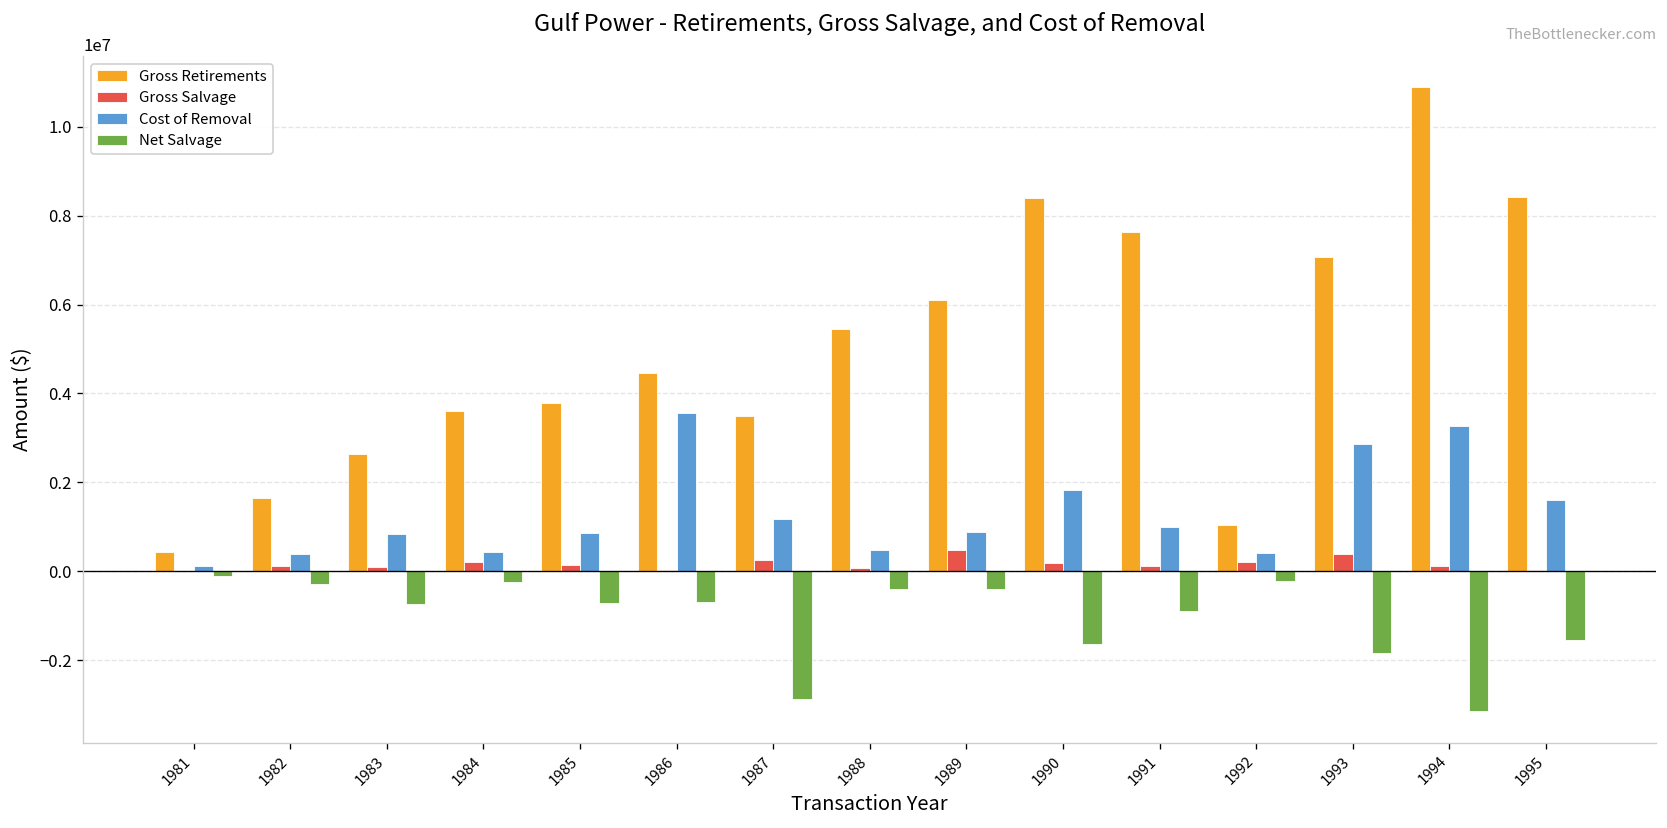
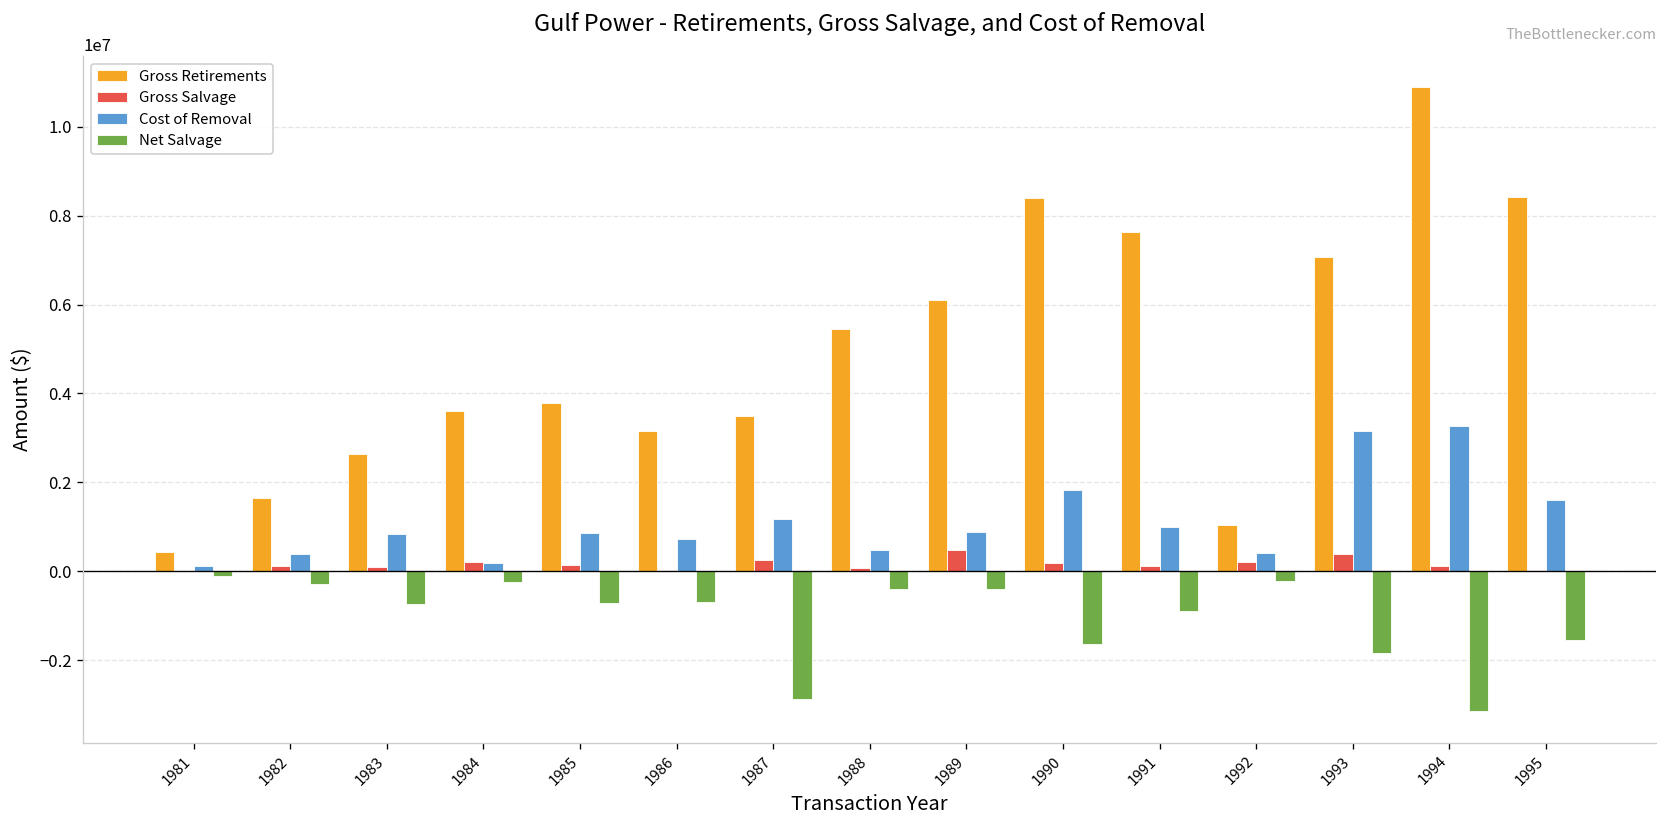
  {
    "Gross Retirements": {
      "1981": 400000,
      "1982": 1600000,
      "1983": 2600000,
      "1984": 3600000,
      "1985": 3800000,
-     "1986": 4500000,
+     "1986": 3100000,
      "1987": 3500000,
      "1988": 5500000,
      "1989": 6100000,
      "1990": 8400000,
      "1991": 7600000,
      "1992": 1000000,
      "1993": 7100000,
      "1994": 10900000,
      "1995": 8400000
    },
    "Gross Salvage": {
      "1982": 100000,
      "1983": 100000,
      "1984": 200000,
      "1985": 100000,
      "1987": 200000,
      "1989": 500000,
      "1990": 200000,
      "1991": 100000,
      "1992": 200000,
      "1993": 400000,
      "1994": 100000
    },
    "Cost of Removal": {
      "1981": 100000,
      "1982": 400000,
      "1983": 800000,
-     "1984": 400000,
+     "1984": 200000,
      "1985": 800000,
-     "1986": 3600000,
+     "1986": 700000,
      "1987": 1200000,
      "1988": 500000,
      "1989": 900000,
      "1990": 1800000,
      "1991": 1000000,
      "1992": 400000,
-     "1993": 2900000,
+     "1993": 3100000,
      "1994": 3300000,
      "1995": 1600000
    },
    "Net Salvage": {
      "1981": -100000,
      "1982": -300000,
      "1983": -700000,
      "1984": -200000,
      "1985": -700000,
      "1986": -700000,
      "1987": -2900000,
      "1988": -400000,
      "1989": -400000,
      "1990": -1600000,
      "1991": -900000,
      "1992": -200000,
      "1993": -1800000,
      "1994": -3200000,
      "1995": -1600000
    }
  }
